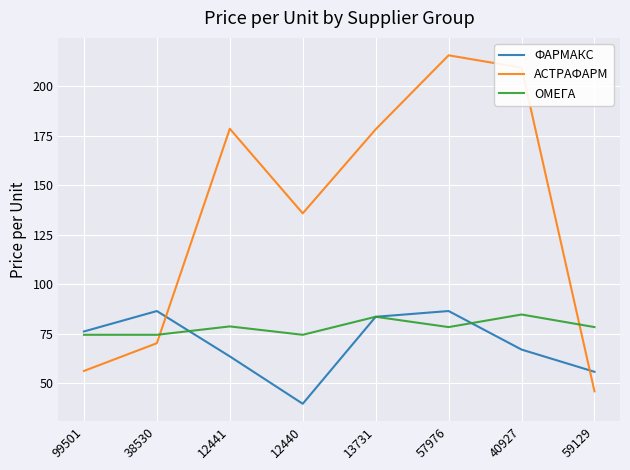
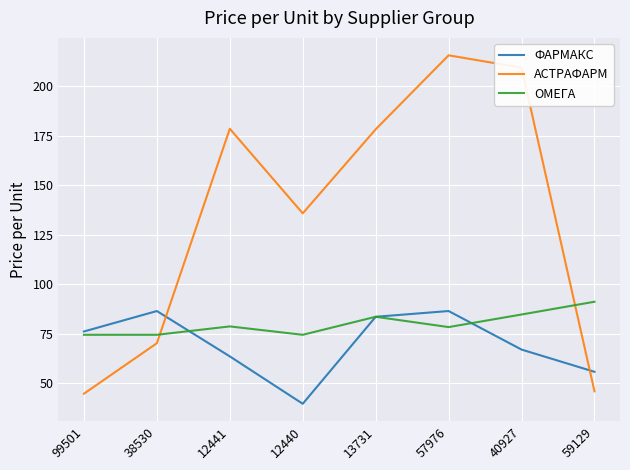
  {
    "ФАРМАКС": {
      "99501": 76,
      "38530": 86,
      "12441": 63,
      "12440": 40,
      "57976": 86,
      "40927": 67,
      "59129": 56
    },
    "АСТРАФАРМ": {
-     "99501": 56,
+     "99501": 45,
      "38530": 70,
      "12441": 179,
      "12440": 136,
      "13731": 178,
      "57976": 216,
      "59129": 46
    },
    "ОМЕГА": {
      "99501": 74,
      "38530": 74,
      "12441": 79,
      "12440": 74,
      "57976": 78,
      "40927": 85,
-     "59129": 78
+     "59129": 91
    }
  }
